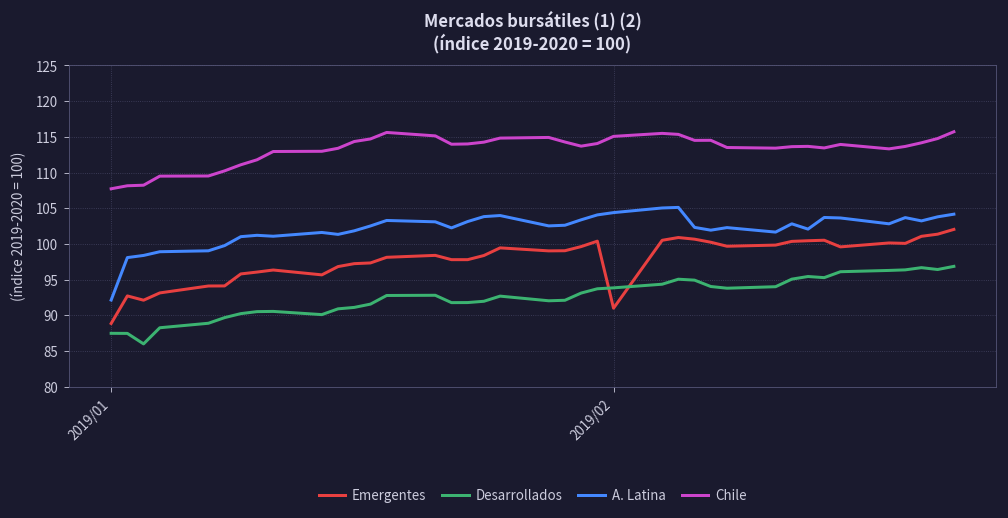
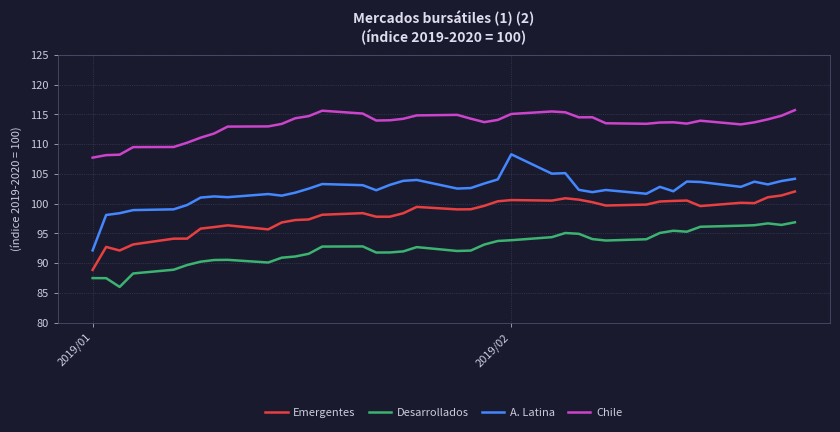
  {
    "Emergentes": {
      "2019/01": 89,
-     "2019/02": 91
+     "2019/02": 101
    },
    "Desarrollados": {
      "2019/01": 87,
      "2019/02": 94
    },
    "A. Latina": {
      "2019/01": 92,
-     "2019/02": 104
+     "2019/02": 108
    },
    "Chile": {
      "2019/01": 108,
      "2019/02": 115
    }
  }
